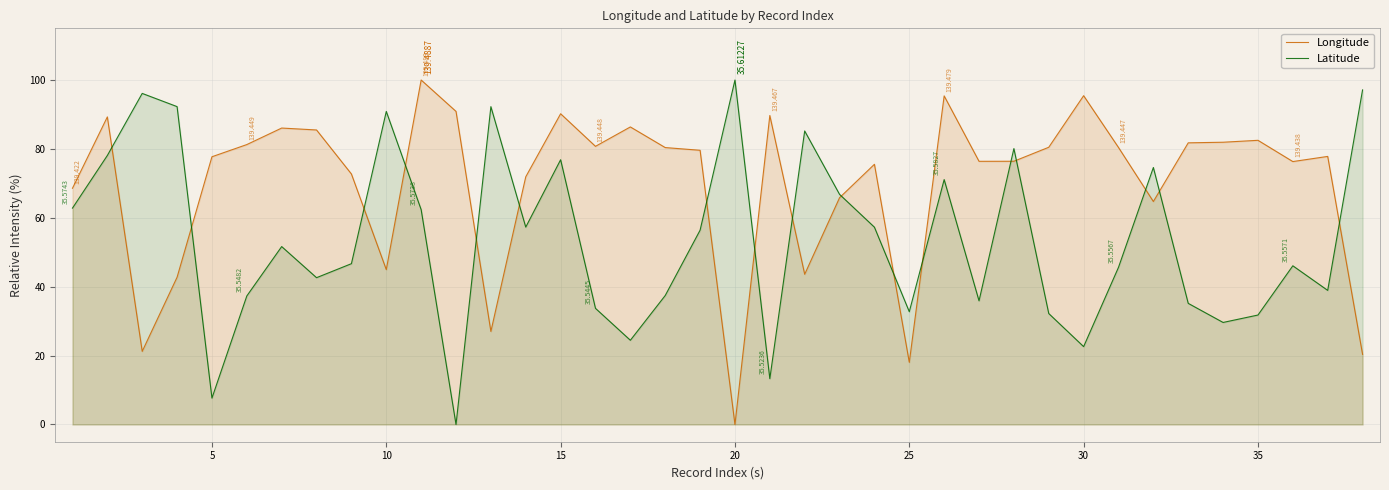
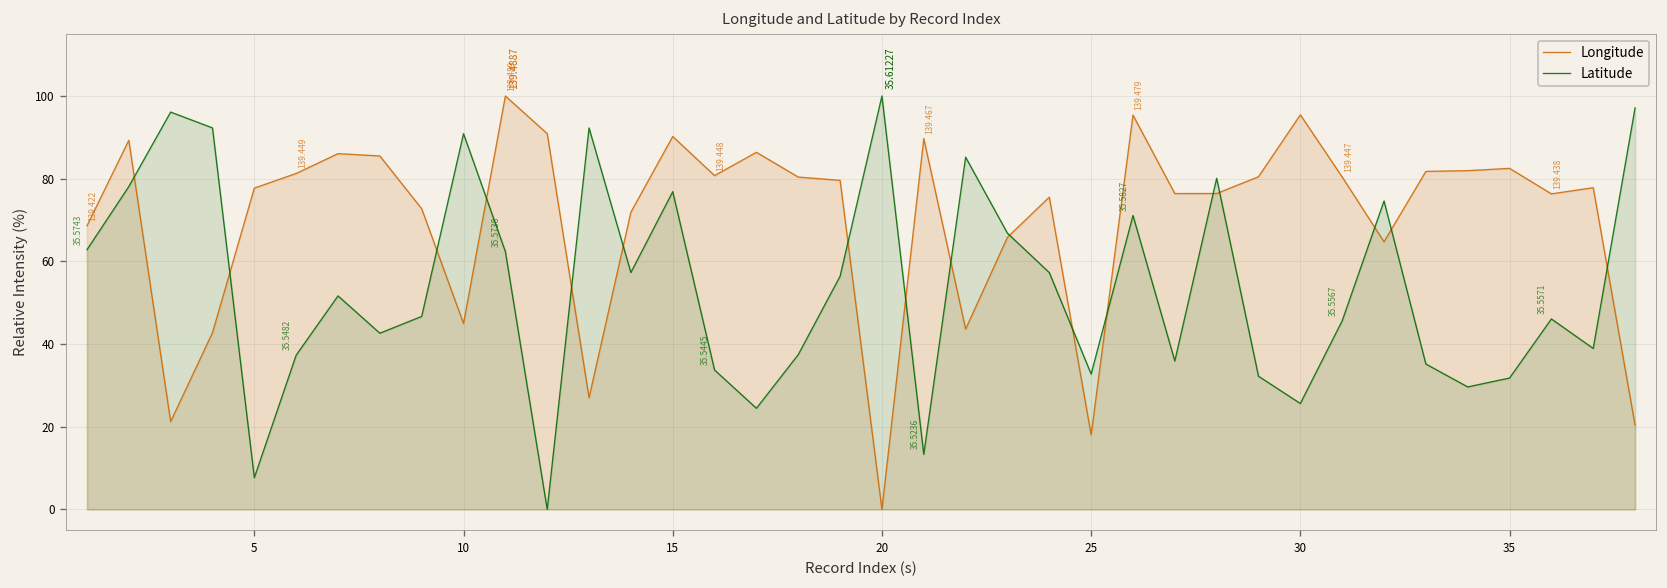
  {
    "Longitude": {
      "5": 78,
      "10": 45,
      "15": 90,
      "20": 0,
      "25": 18,
      "30": 95,
      "35": 82
    },
    "Latitude": {
      "5": 8,
      "10": 91,
      "15": 77,
      "25": 33,
-     "30": 23,
+     "30": 26,
      "35": 32
    }
  }
